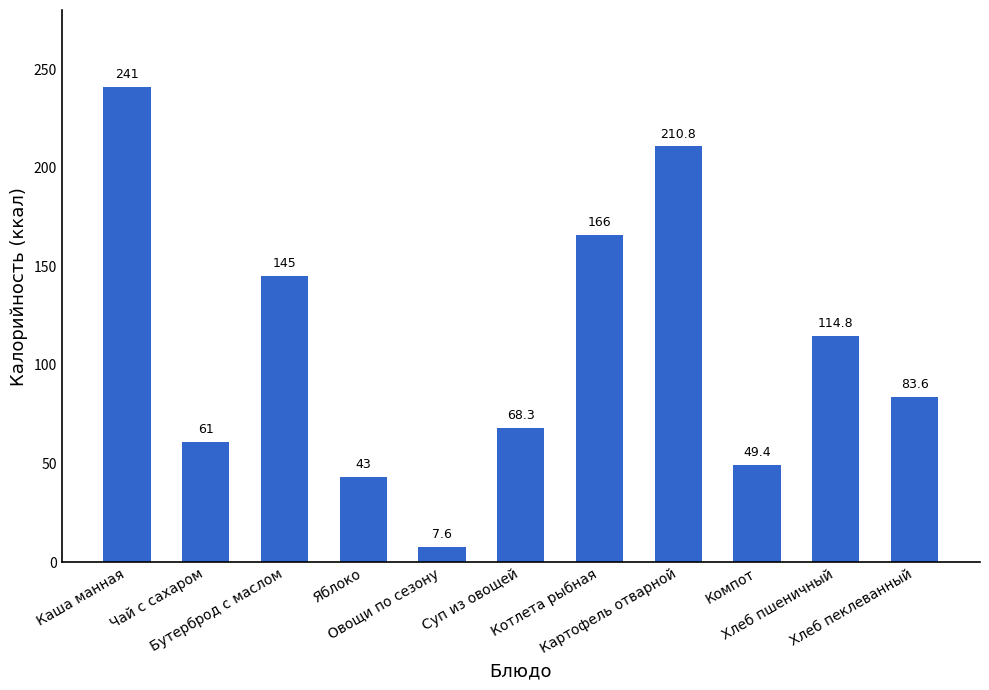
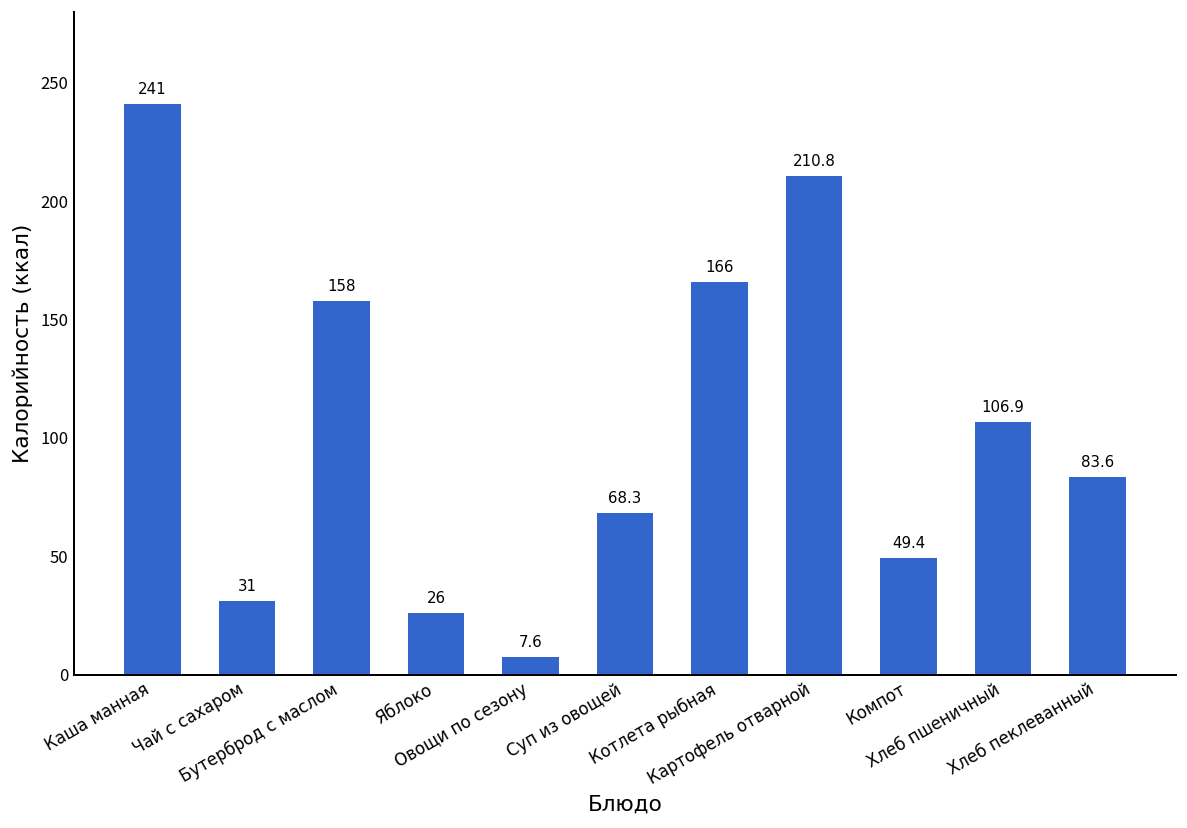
  {
    "Каша манная": 241,
-   "Чай с сахаром": 61,
-   "Бутерброд с маслом": 145,
-   "Яблоко": 43,
+   "Чай с сахаром": 31,
+   "Бутерброд с маслом": 158,
+   "Яблоко": 26,
    "Овощи по сезону": 7.6,
    "Суп из овощей": 68.3,
    "Котлета рыбная": 166,
    "Картофель отварной": 210.8,
    "Компот": 49.4,
-   "Хлеб пшеничный": 114.8,
+   "Хлеб пшеничный": 106.9,
    "Хлеб пеклеванный": 83.6
  }
